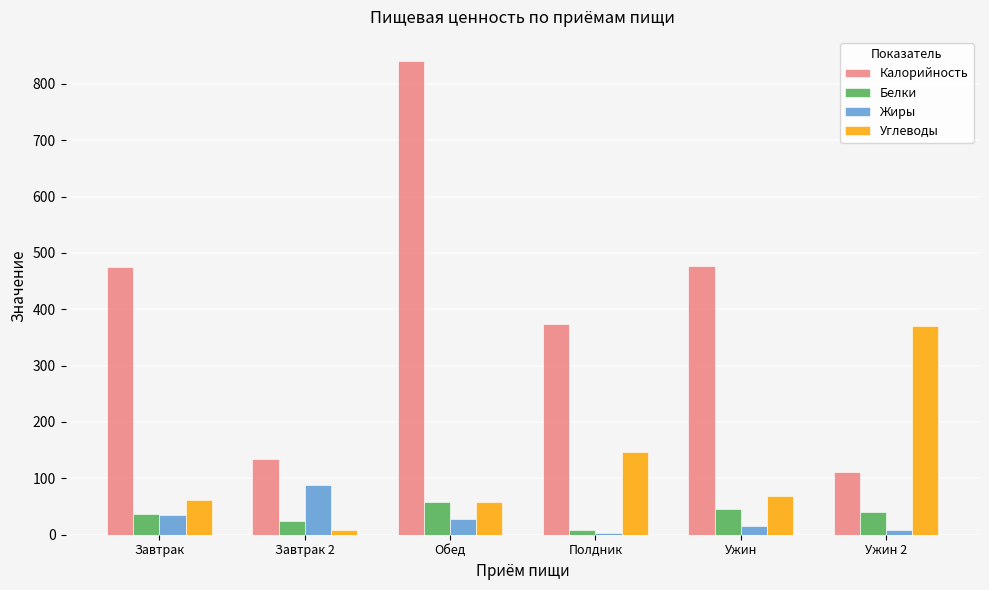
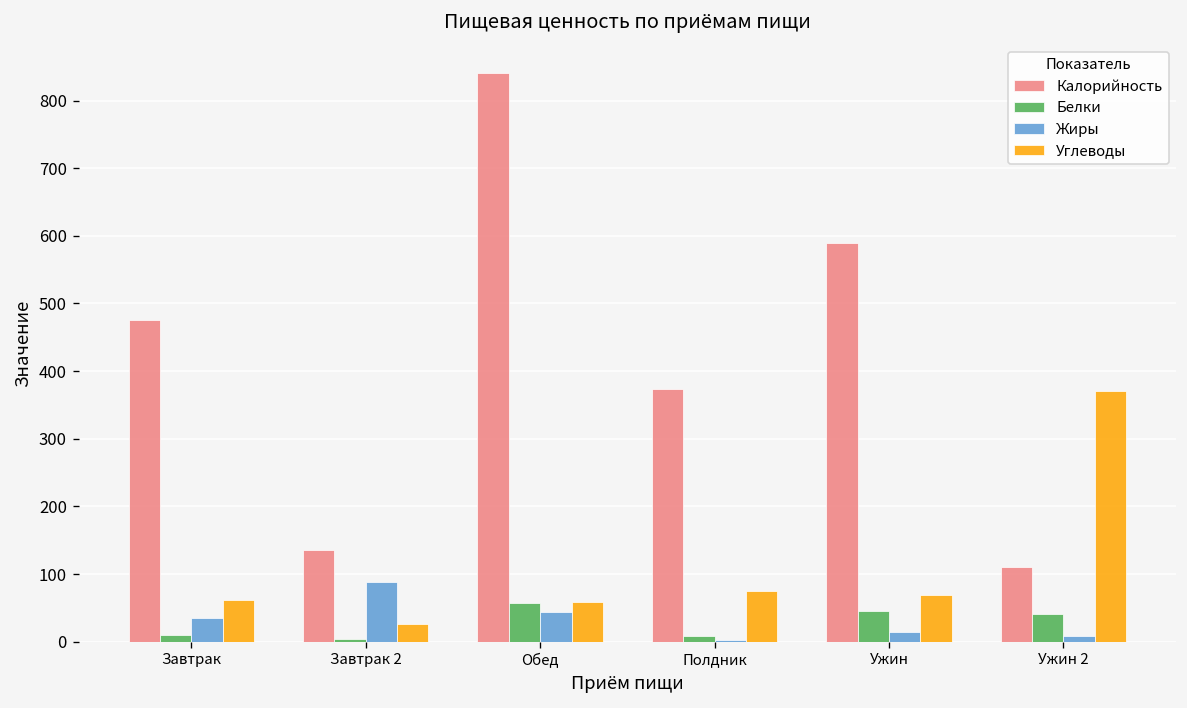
  {
    "Калорийность": {
      "Завтрак": 470,
      "Завтрак 2": 140,
      "Обед": 840,
      "Полдник": 370,
-     "Ужин": 480,
+     "Ужин": 590,
      "Ужин 2": 110
    },
    "Белки": {
-     "Завтрак": 40,
-     "Завтрак 2": 20,
+     "Завтрак": 10,
+     "Завтрак 2": 0,
      "Обед": 60,
      "Полдник": 10,
      "Ужин": 50,
      "Ужин 2": 40
    },
    "Жиры": {
      "Завтрак": 30,
      "Завтрак 2": 90,
-     "Обед": 30,
+     "Обед": 40,
      "Ужин": 20,
      "Ужин 2": 10
    },
    "Углеводы": {
      "Завтрак": 60,
-     "Завтрак 2": 10,
+     "Завтрак 2": 30,
      "Обед": 60,
-     "Полдник": 150,
+     "Полдник": 80,
      "Ужин": 70,
      "Ужин 2": 370
    }
  }
